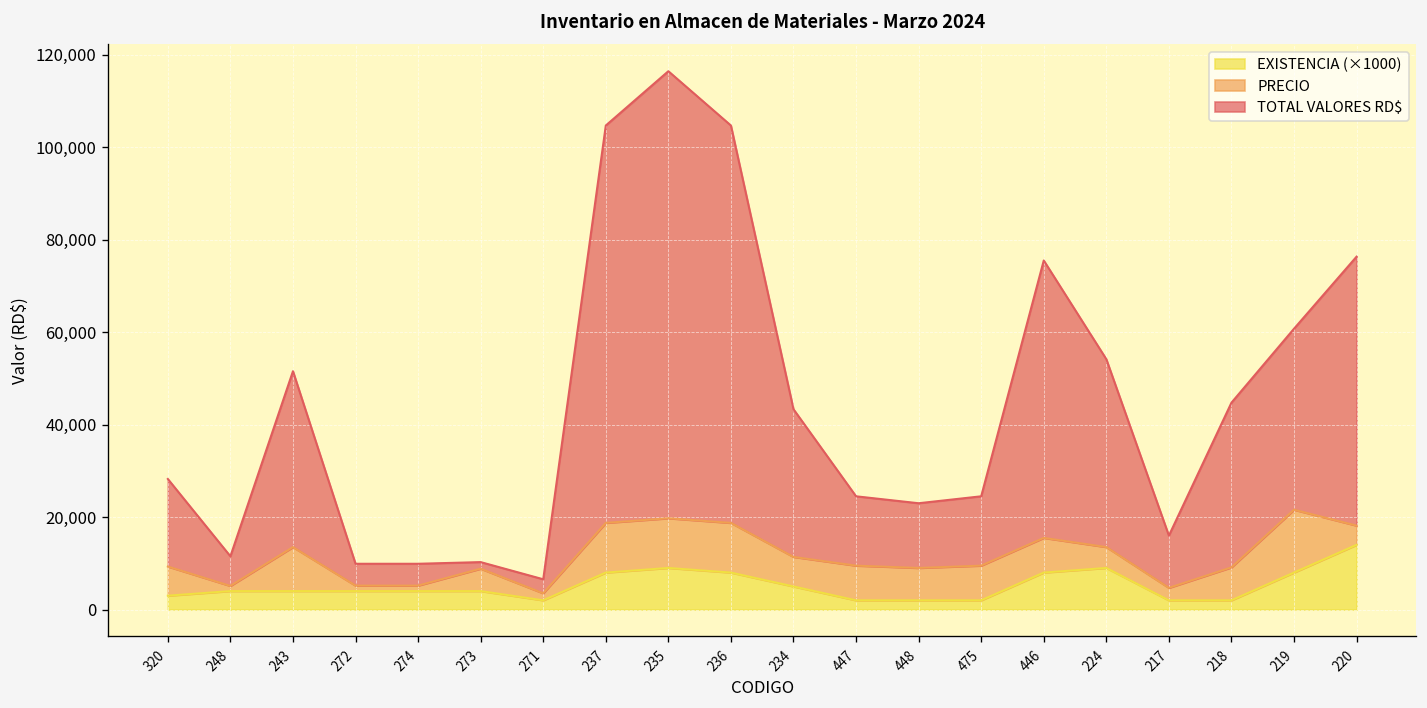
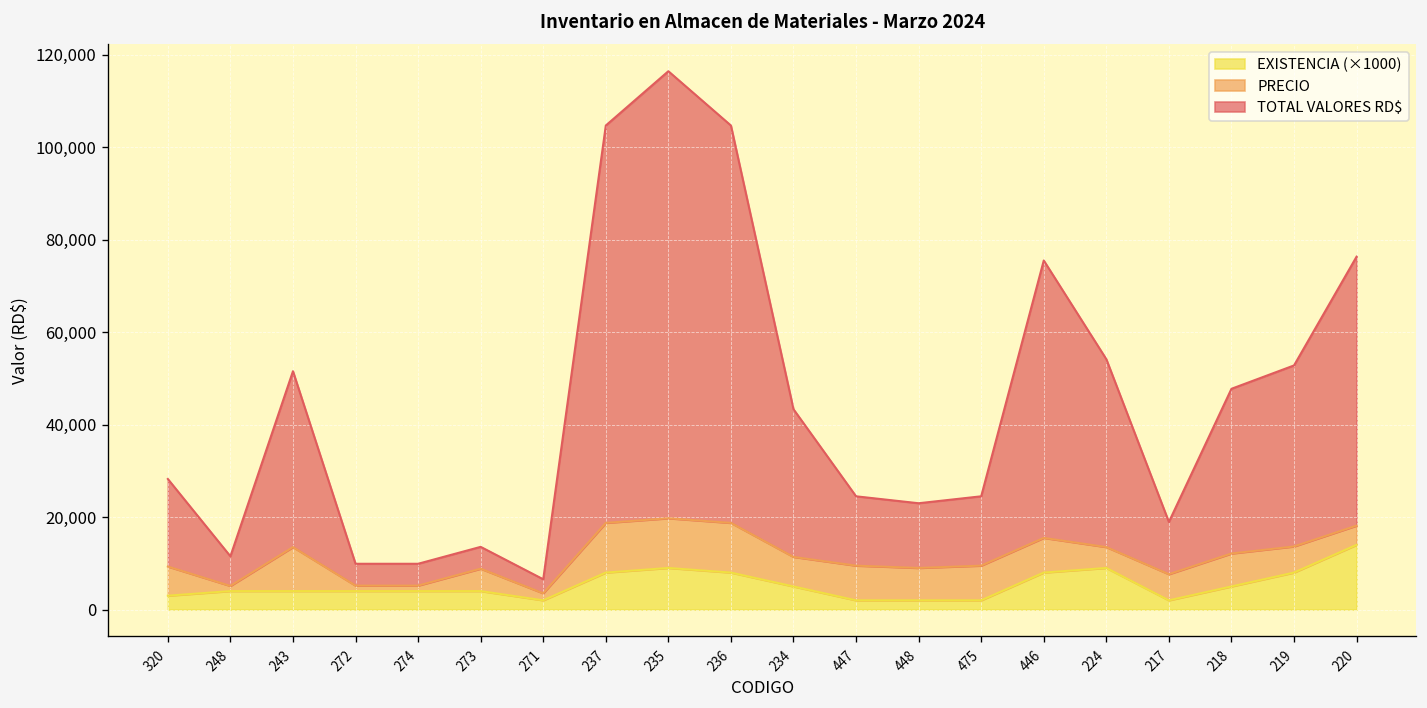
  {
    "EXISTENCIA (×1000)": {
      "320": "3,000",
      "248": "4,000",
      "243": "4,000",
      "272": "4,000",
      "274": "4,000",
      "273": "4,000",
      "271": "2,000",
      "237": "8,000",
      "235": "9,000",
      "236": "8,000",
      "234": "5,000",
      "447": "2,000",
      "448": "2,000",
      "475": "2,000",
      "446": "8,000",
      "224": "9,000",
      "217": "2,000",
-     "218": "2,000",
+     "218": "5,000",
      "219": "8,000",
      "220": "14,000"
    },
    "PRECIO": {
      "320": "6,000",
      "248": "1,000",
      "243": "10,000",
      "272": "1,000",
      "274": "1,000",
      "273": "5,000",
      "271": "2,000",
      "237": "11,000",
      "235": "11,000",
      "236": "11,000",
      "234": "6,000",
      "447": "8,000",
      "448": "7,000",
      "475": "8,000",
      "446": "8,000",
      "224": "5,000",
-     "217": "3,000",
+     "217": "6,000",
      "218": "7,000",
-     "219": "14,000",
+     "219": "6,000",
      "220": "4,000"
    },
    "TOTAL VALORES RD$": {
      "320": "19,000",
      "248": "6,000",
      "243": "38,000",
      "272": "5,000",
      "274": "5,000",
-     "273": "1,000",
+     "273": "5,000",
      "271": "3,000",
      "237": "86,000",
      "235": "97,000",
      "236": "86,000",
      "234": "32,000",
      "447": "15,000",
      "448": "14,000",
      "475": "15,000",
      "446": "60,000",
      "224": "41,000",
      "217": "11,000",
      "218": "36,000",
      "219": "39,000",
      "220": "58,000"
    }
  }
